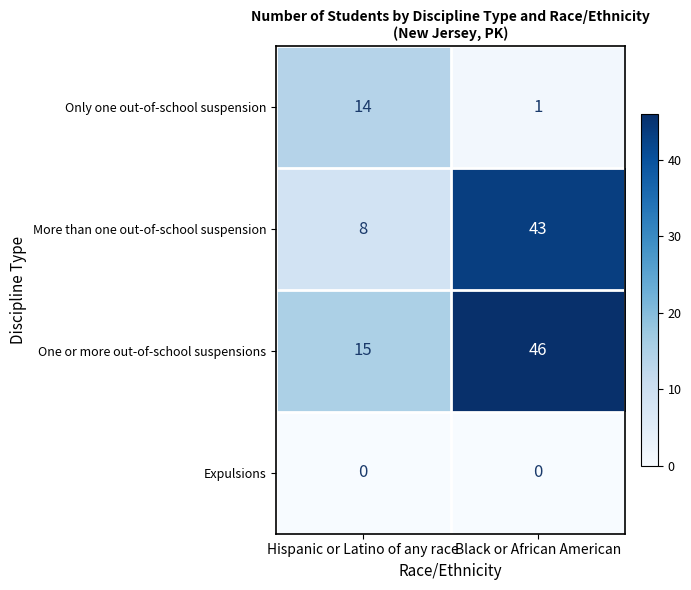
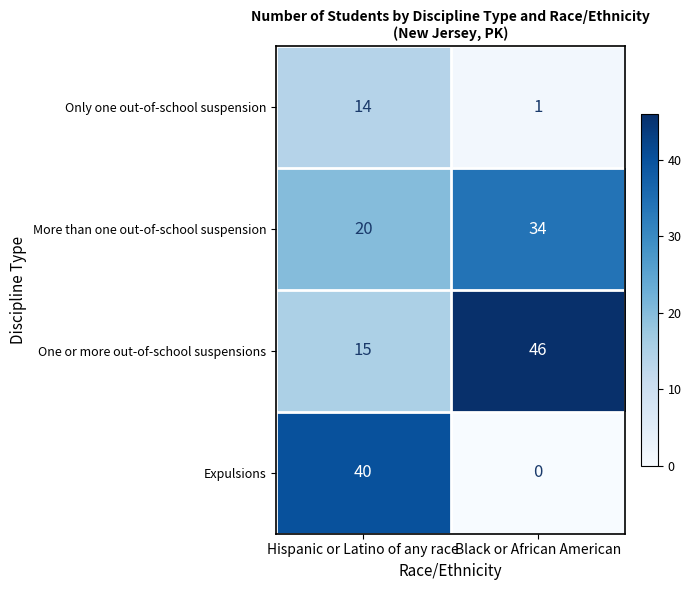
  {
    "Only one out-of-school suspension": {
      "Hispanic or Latino of any race": 14,
      "Black or African American": 1
    },
    "More than one out-of-school suspension": {
-     "Hispanic or Latino of any race": 8,
-     "Black or African American": 43
+     "Hispanic or Latino of any race": 20,
+     "Black or African American": 34
    },
    "One or more out-of-school suspensions": {
      "Hispanic or Latino of any race": 15,
      "Black or African American": 46
    },
    "Expulsions": {
-     "Hispanic or Latino of any race": 0,
+     "Hispanic or Latino of any race": 40,
      "Black or African American": 0
    }
  }
